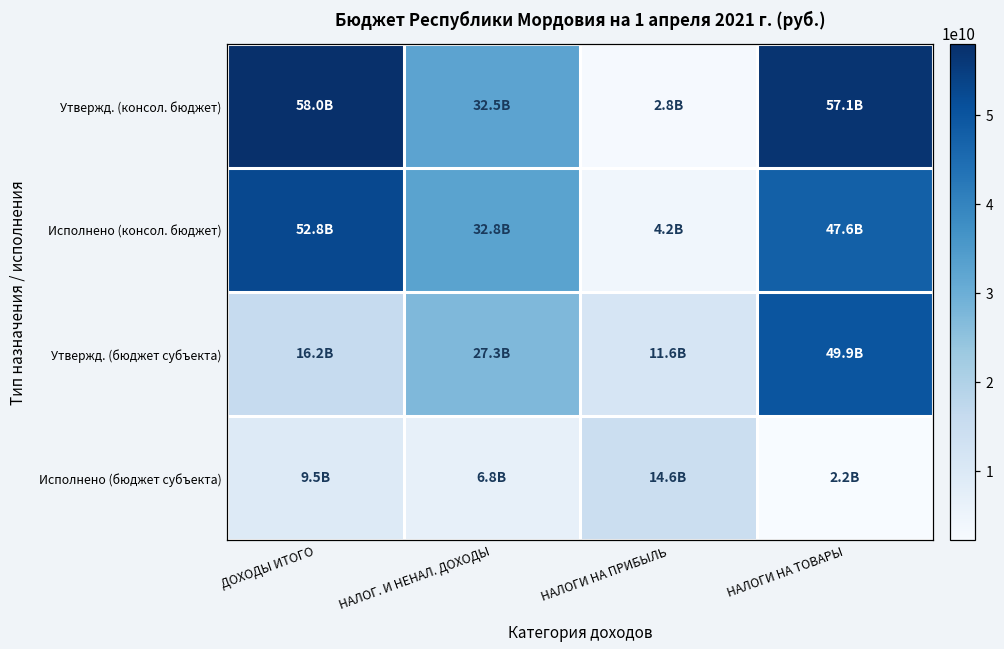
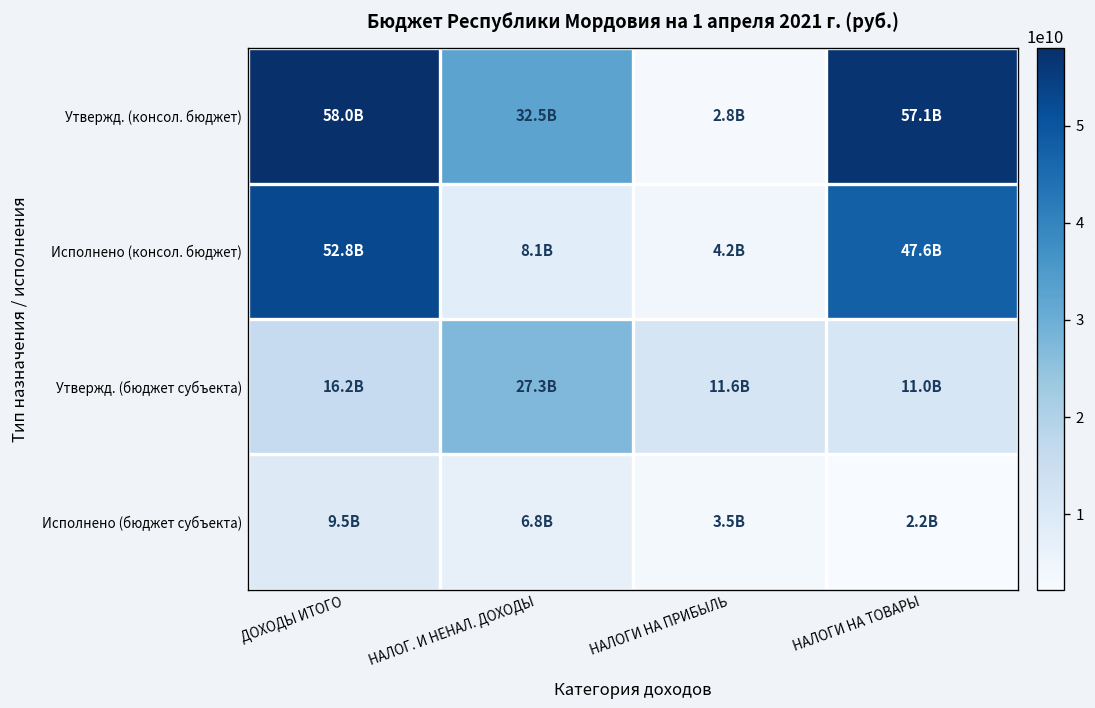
  {
    "Утвержд. (консол. бюджет)": {
      "ДОХОДЫ ИТОГО": "58.0B",
      "НАЛОГ. И НЕНАЛ. ДОХОДЫ": "32.5B",
      "НАЛОГИ НА ПРИБЫЛЬ": "2.8B",
      "НАЛОГИ НА ТОВАРЫ": "57.1B"
    },
    "Исполнено (консол. бюджет)": {
      "ДОХОДЫ ИТОГО": "52.8B",
-     "НАЛОГ. И НЕНАЛ. ДОХОДЫ": "32.8B",
+     "НАЛОГ. И НЕНАЛ. ДОХОДЫ": "8.1B",
      "НАЛОГИ НА ПРИБЫЛЬ": "4.2B",
      "НАЛОГИ НА ТОВАРЫ": "47.6B"
    },
    "Утвержд. (бюджет субъекта)": {
      "ДОХОДЫ ИТОГО": "16.2B",
      "НАЛОГ. И НЕНАЛ. ДОХОДЫ": "27.3B",
      "НАЛОГИ НА ПРИБЫЛЬ": "11.6B",
-     "НАЛОГИ НА ТОВАРЫ": "49.9B"
+     "НАЛОГИ НА ТОВАРЫ": "11.0B"
    },
    "Исполнено (бюджет субъекта)": {
      "ДОХОДЫ ИТОГО": "9.5B",
      "НАЛОГ. И НЕНАЛ. ДОХОДЫ": "6.8B",
-     "НАЛОГИ НА ПРИБЫЛЬ": "14.6B",
+     "НАЛОГИ НА ПРИБЫЛЬ": "3.5B",
      "НАЛОГИ НА ТОВАРЫ": "2.2B"
    }
  }
